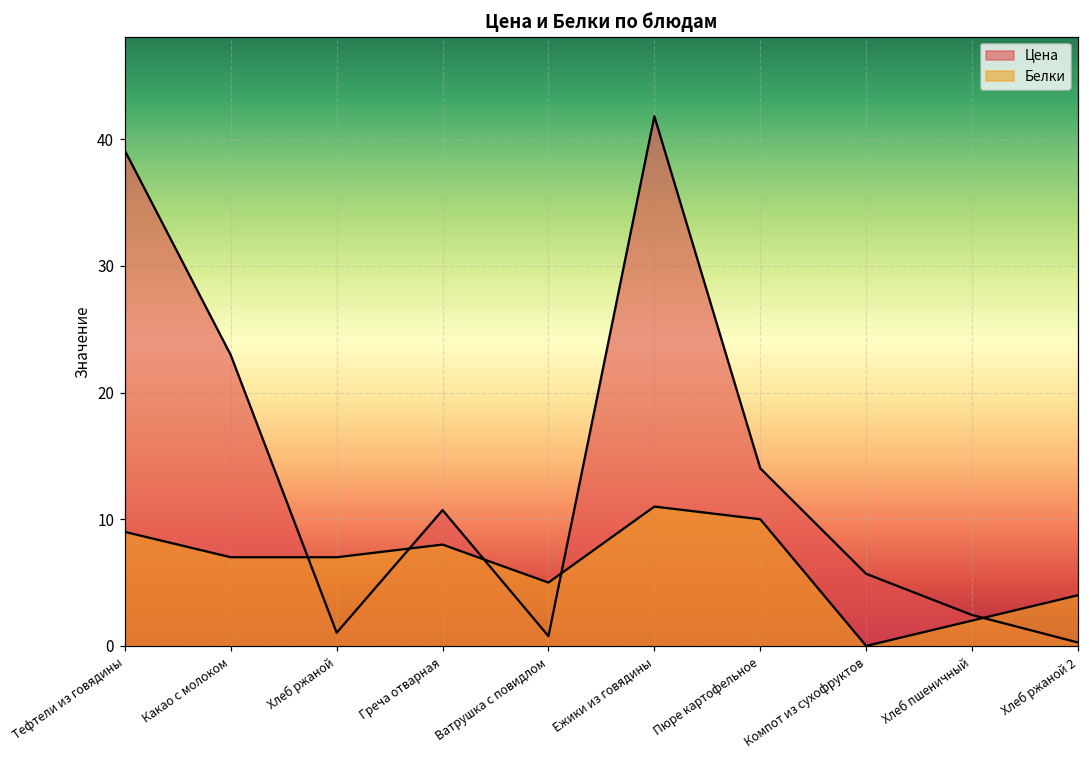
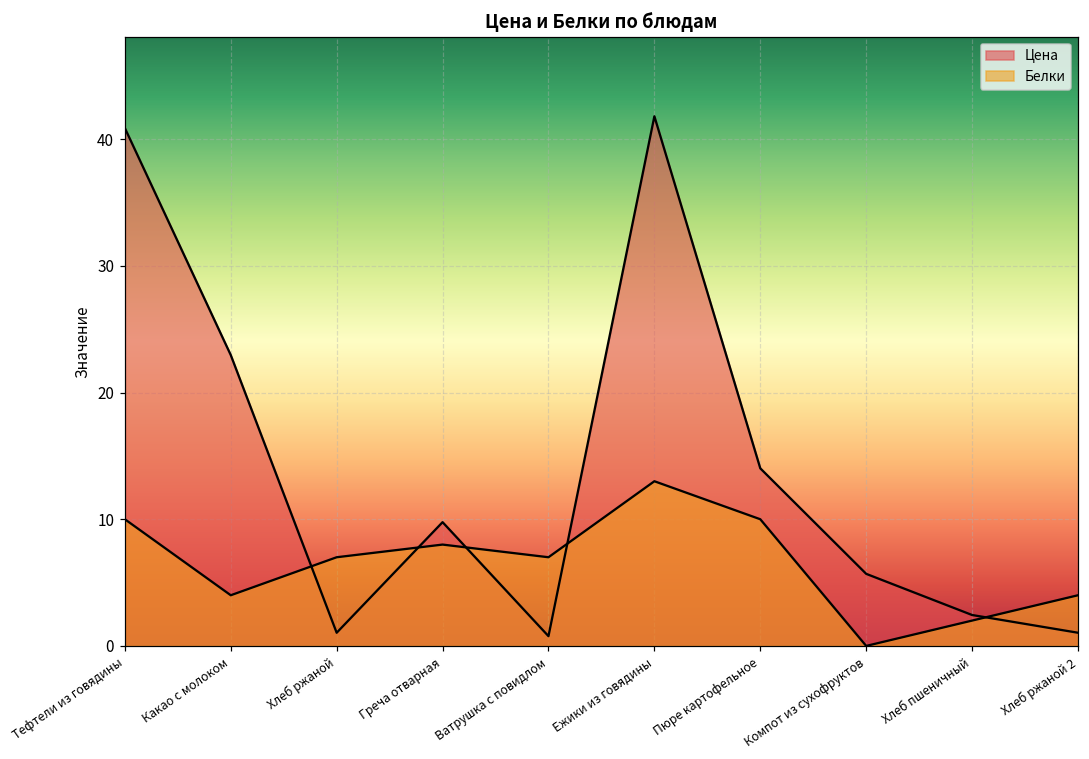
  {
    "Цена": {
-     "Тефтели из говядины": 39.1,
+     "Тефтели из говядины": 40.9,
      "Какао с молоком": 23.0,
      "Хлеб ржаной": 1.0,
-     "Греча отварная": 10.7,
+     "Греча отварная": 9.8,
      "Ватрушка с повидлом": 0.8,
      "Ежики из говядины": 41.8,
      "Пюре картофельное": 14.0,
      "Компот из сухофруктов": 5.7,
      "Хлеб пшеничный": 2.4,
-     "Хлеб ржаной 2": 0.3
+     "Хлеб ржаной 2": 1.0
    },
    "Белки": {
-     "Тефтели из говядины": 9,
-     "Какао с молоком": 7,
+     "Тефтели из говядины": 10,
+     "Какао с молоком": 4,
      "Хлеб ржаной": 7,
      "Греча отварная": 8,
-     "Ватрушка с повидлом": 5,
-     "Ежики из говядины": 11,
+     "Ватрушка с повидлом": 7,
+     "Ежики из говядины": 13,
      "Пюре картофельное": 10,
      "Компот из сухофруктов": 0,
      "Хлеб пшеничный": 2,
      "Хлеб ржаной 2": 4
    }
  }
